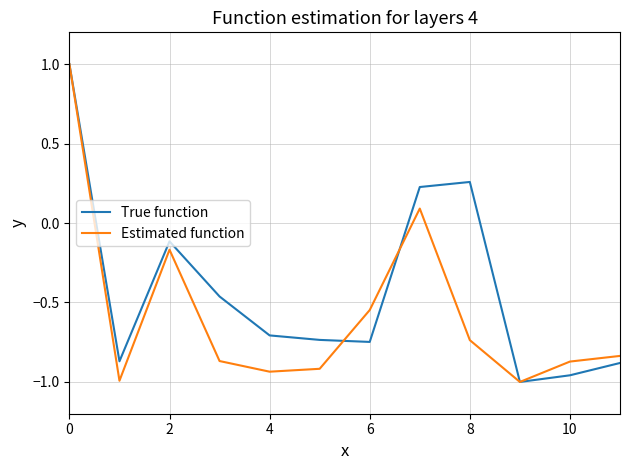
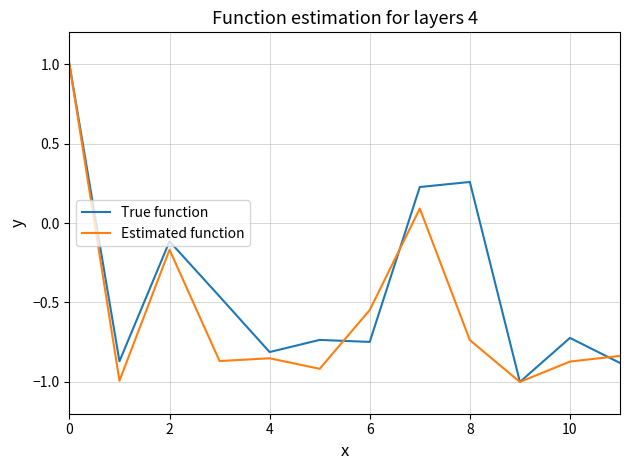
  {
    "True function": {
-     "4": -0.71,
+     "4": -0.81,
      "6": -0.75,
      "8": 0.26,
-     "10": -0.96
+     "10": -0.72
    },
    "Estimated function": {
      "2": -0.17,
-     "4": -0.94,
+     "4": -0.85,
      "6": -0.55,
      "8": -0.74,
      "10": -0.87
    }
  }
